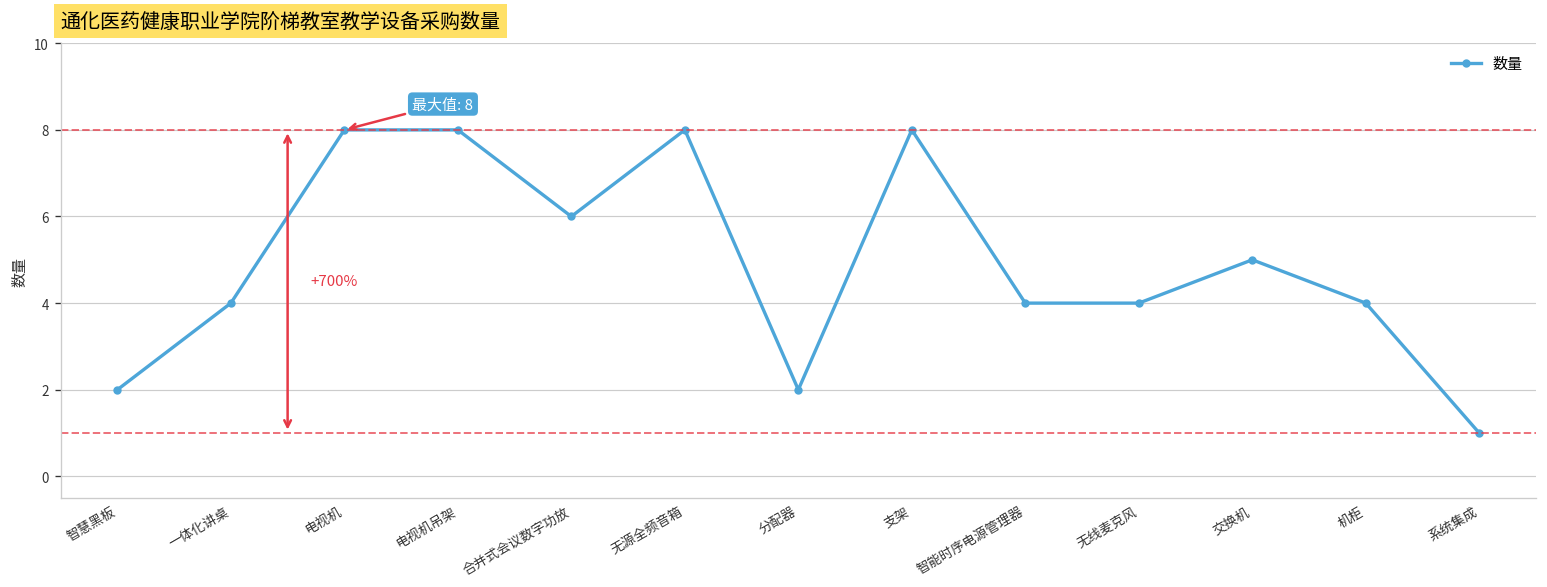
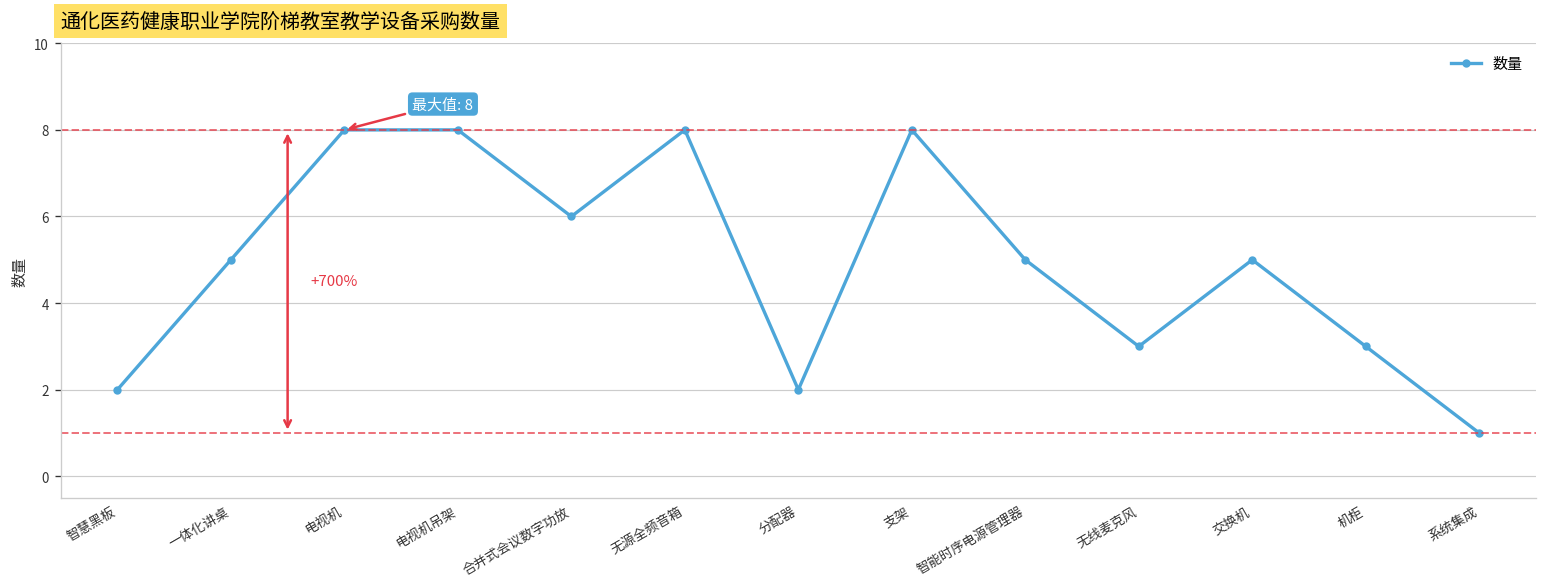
  {
    "智慧黑板": 2,
-   "一体化讲桌": 4,
+   "一体化讲桌": 5,
    "电视机": 8,
    "电视机吊架": 8,
    "合并式会议数字功放": 6,
    "无源全频音箱": 8,
    "分配器": 2,
    "支架": 8,
-   "智能时序电源管理器": 4,
-   "无线麦克风": 4,
+   "智能时序电源管理器": 5,
+   "无线麦克风": 3,
    "交换机": 5,
-   "机柜": 4,
+   "机柜": 3,
    "系统集成": 1
  }
